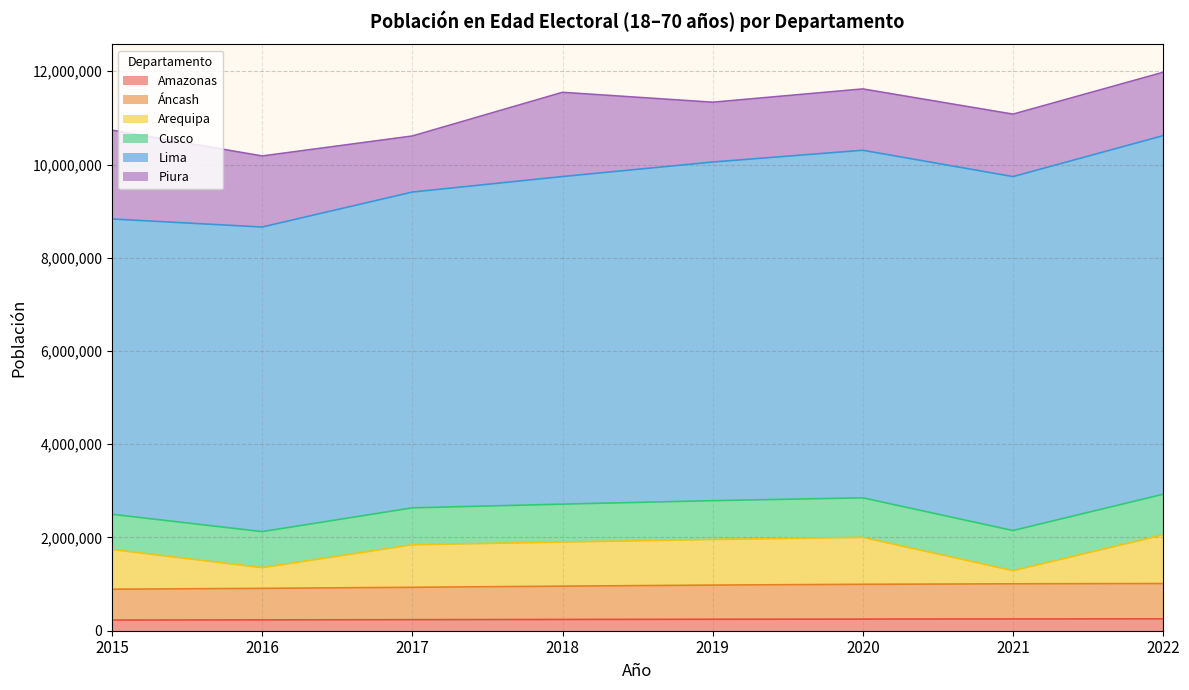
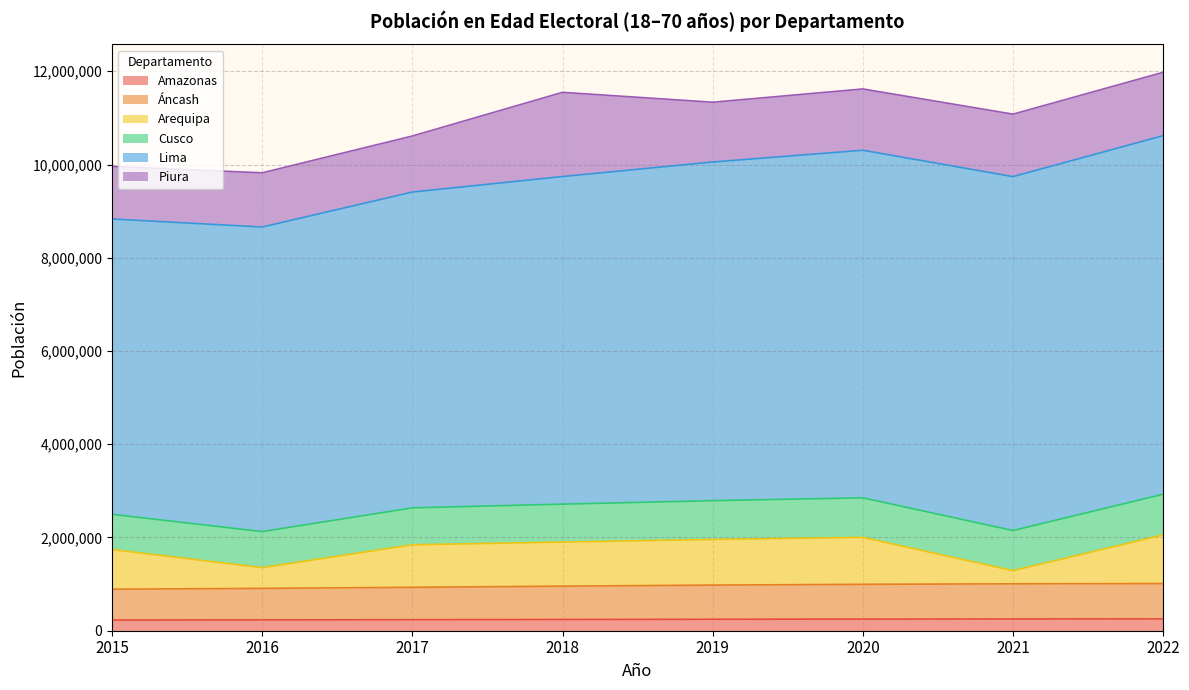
  {
    "Arequipa": {
      "2015": "900,000",
      "2016": "400,000",
      "2017": "900,000",
      "2018": "900,000",
      "2019": "1,000,000",
      "2020": "1,000,000",
      "2021": "300,000",
      "2022": "1,000,000"
    },
    "Cusco": {
      "2015": "800,000",
      "2016": "800,000",
      "2017": "800,000",
      "2018": "800,000",
      "2019": "800,000",
      "2020": "800,000",
      "2021": "900,000",
      "2022": "900,000"
    },
    "Lima": {
      "2015": "6,300,000",
      "2016": "6,500,000",
      "2017": "6,800,000",
      "2018": "7,000,000",
      "2019": "7,300,000",
      "2020": "7,500,000",
      "2021": "7,600,000",
      "2022": "7,700,000"
    },
    "Piura": {
-     "2015": "1,900,000",
-     "2016": "1,500,000",
+     "2015": "1,100,000",
+     "2016": "1,200,000",
      "2017": "1,200,000",
      "2018": "1,800,000",
      "2019": "1,300,000",
      "2020": "1,300,000",
      "2021": "1,300,000",
      "2022": "1,400,000"
    }
  }
